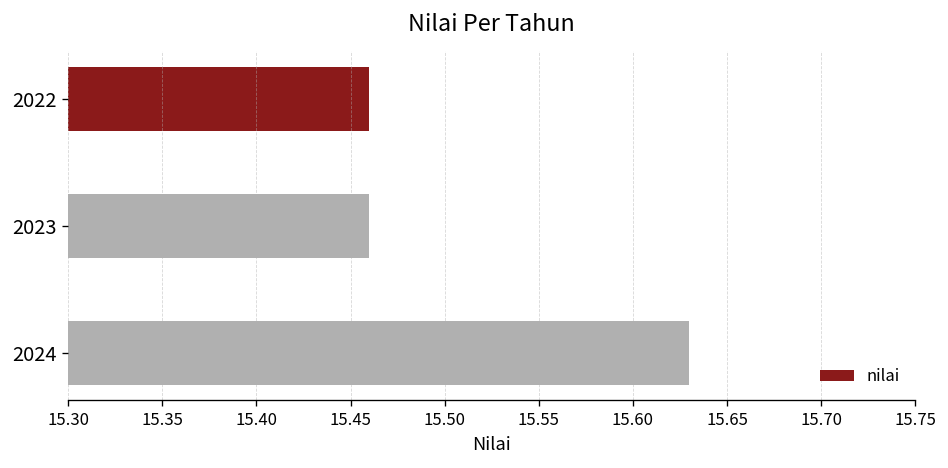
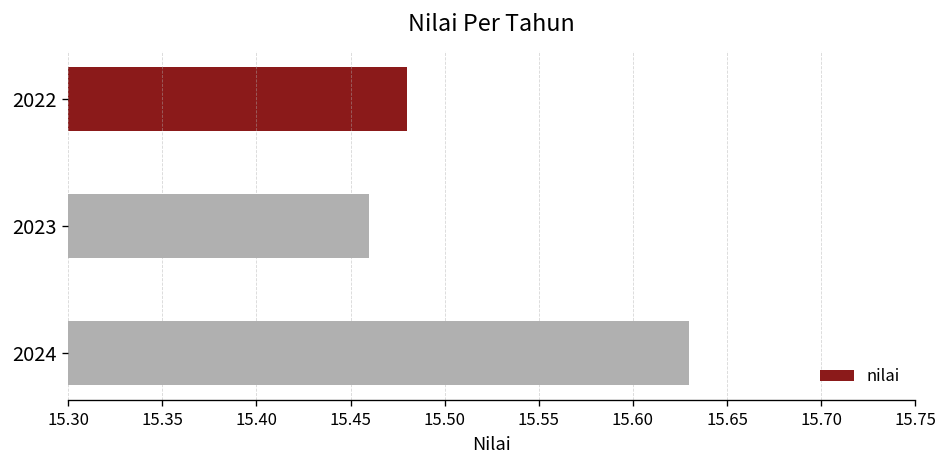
  {
-   "2022": 15.46,
+   "2022": 15.48,
    "2023": 15.46,
    "2024": 15.63
  }
